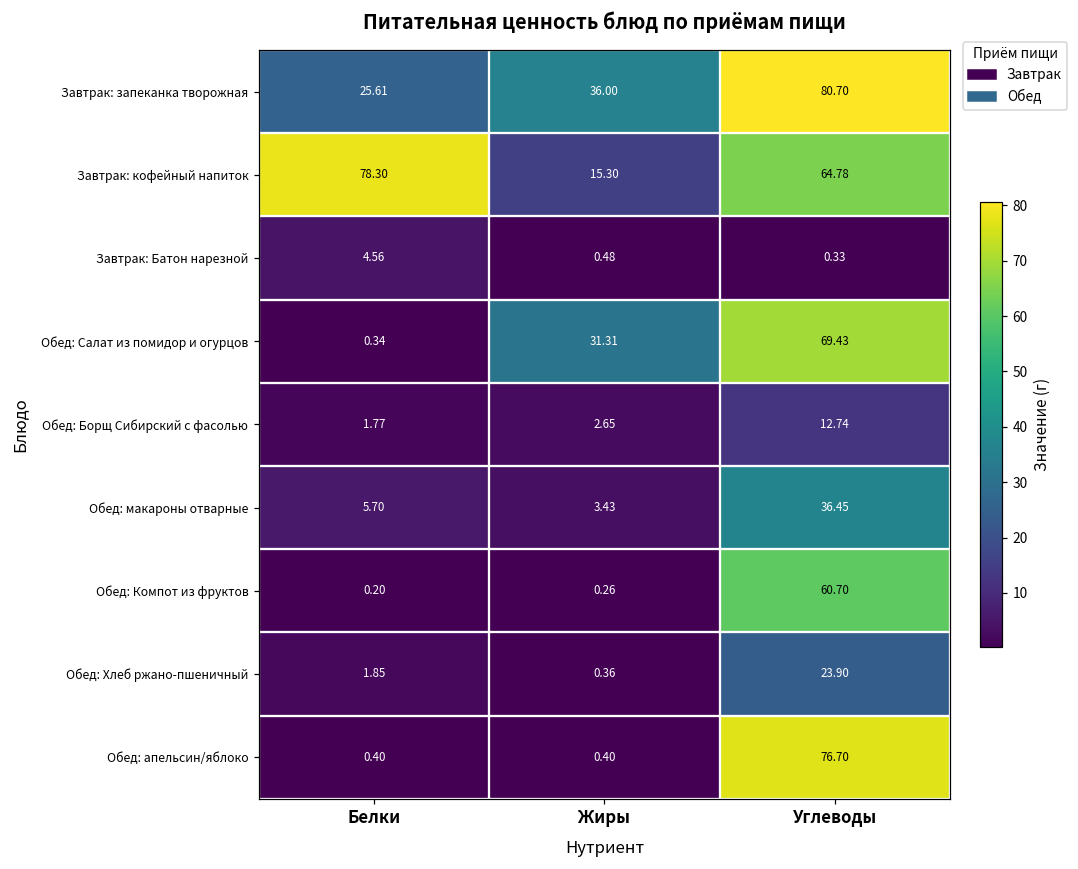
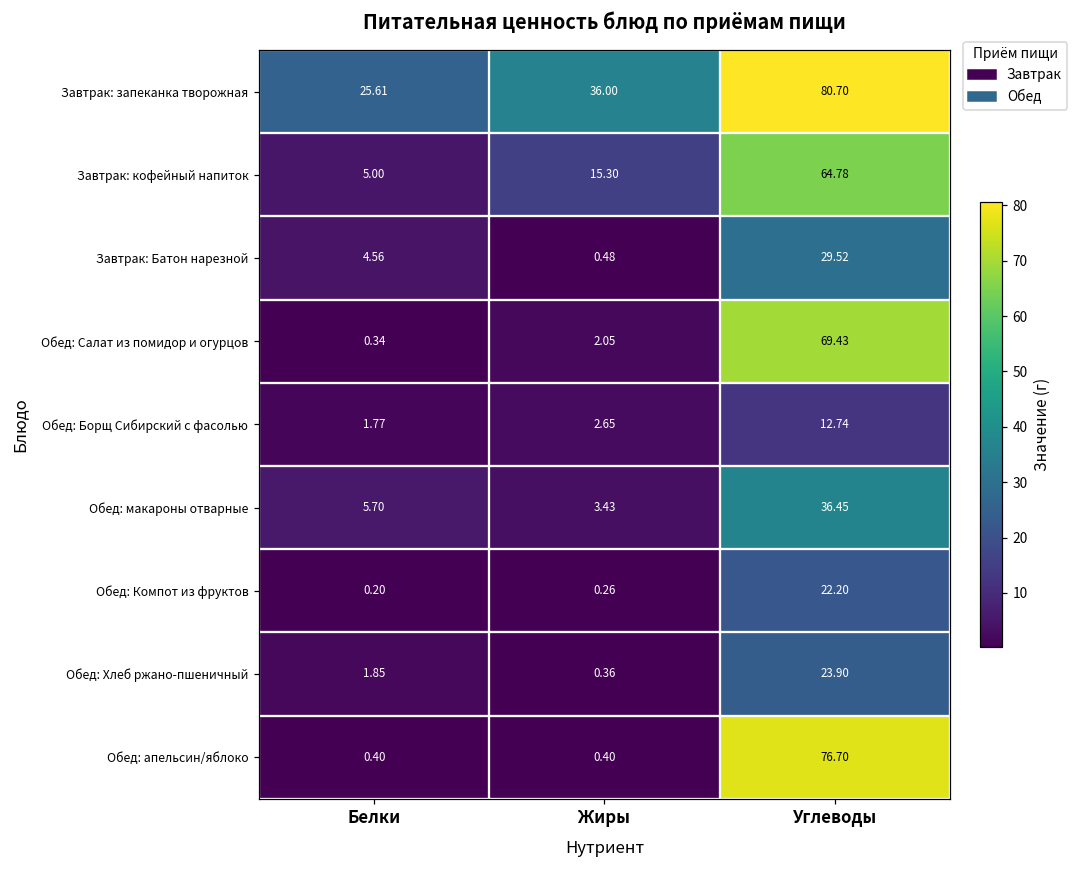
  {
    "Завтрак: запеканка творожная": {
      "Белки": 25.61,
      "Жиры": 36.00,
      "Углеводы": 80.70
    },
    "Завтрак: кофейный напиток": {
-     "Белки": 78.30,
+     "Белки": 5.00,
      "Жиры": 15.30,
      "Углеводы": 64.78
    },
    "Завтрак: Батон нарезной": {
      "Белки": 4.56,
      "Жиры": 0.48,
-     "Углеводы": 0.33
+     "Углеводы": 29.52
    },
    "Обед: Салат из помидор и огурцов": {
      "Белки": 0.34,
-     "Жиры": 31.31,
+     "Жиры": 2.05,
      "Углеводы": 69.43
    },
    "Обед: Борщ Сибирский с фасолью": {
      "Белки": 1.77,
      "Жиры": 2.65,
      "Углеводы": 12.74
    },
    "Обед: макароны отварные": {
      "Белки": 5.70,
      "Жиры": 3.43,
      "Углеводы": 36.45
    },
    "Обед: Компот из фруктов": {
      "Белки": 0.20,
      "Жиры": 0.26,
-     "Углеводы": 60.70
+     "Углеводы": 22.20
    },
    "Обед: Хлеб ржано-пшеничный": {
      "Белки": 1.85,
      "Жиры": 0.36,
      "Углеводы": 23.90
    },
    "Обед: апельсин/яблоко": {
      "Белки": 0.40,
      "Жиры": 0.40,
      "Углеводы": 76.70
    }
  }
